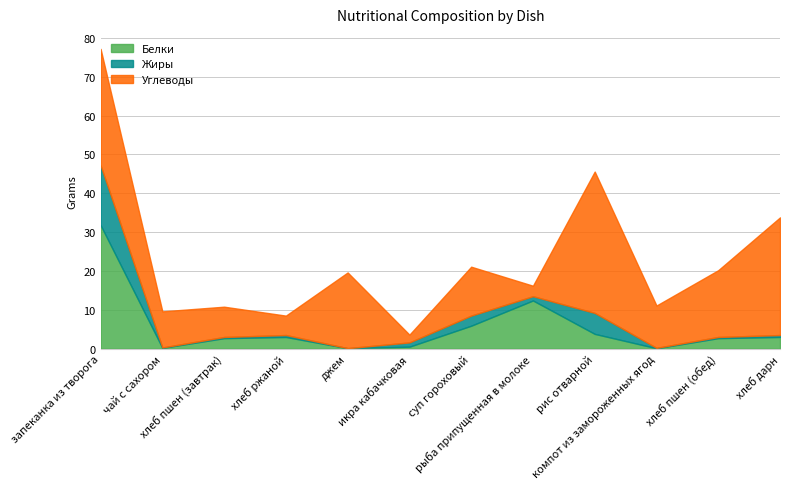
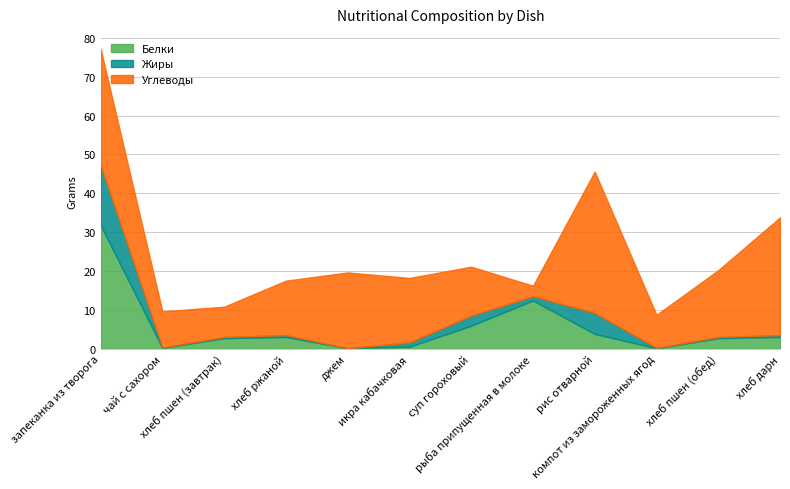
  {
    "Белки": {
      "запеканка из творога": 32,
      "суп гороховый": 6,
      "рыба припущенная в молоке": 12,
      "рис отварной": 4
    },
    "Жиры": {
      "запеканка из творога": 15,
      "икра кабачковая": 1,
      "суп гороховый": 3,
      "рыба припущенная в молоке": 1,
      "рис отварной": 5
    },
    "Углеводы": {
      "запеканка из творога": 30,
      "чай с сахором": 9,
      "хлеб пшен (завтрак)": 8,
-     "хлеб ржаной": 5,
+     "хлеб ржаной": 14,
      "джем": 20,
-     "икра кабачковая": 2,
+     "икра кабачковая": 17,
      "суп гороховый": 13,
      "рыба припущенная в молоке": 3,
      "рис отварной": 36,
-     "компот из замороженных ягод": 11,
+     "компот из замороженных ягод": 9,
      "хлеб пшен (обед)": 17,
      "хлеб дарн": 30
    }
  }
